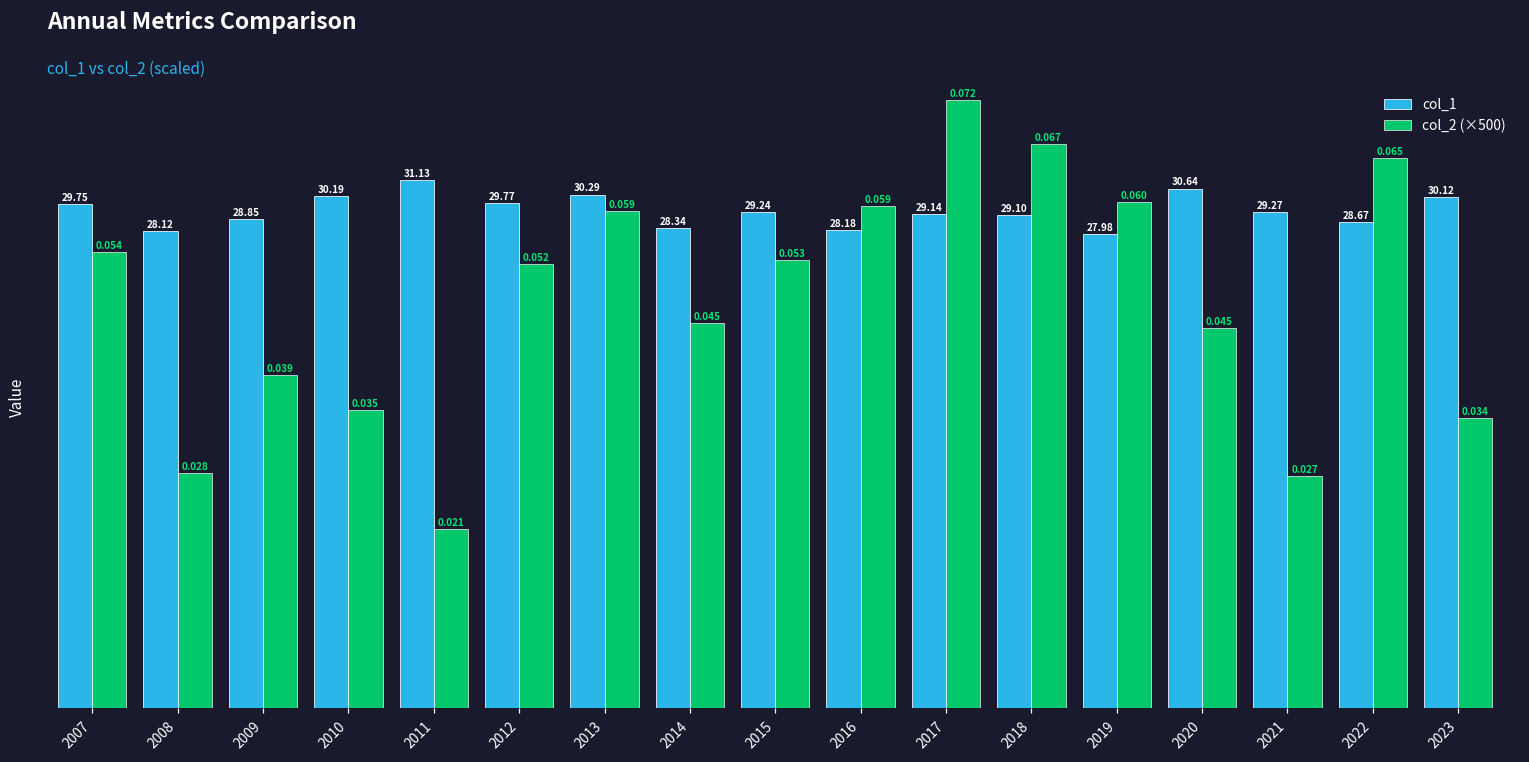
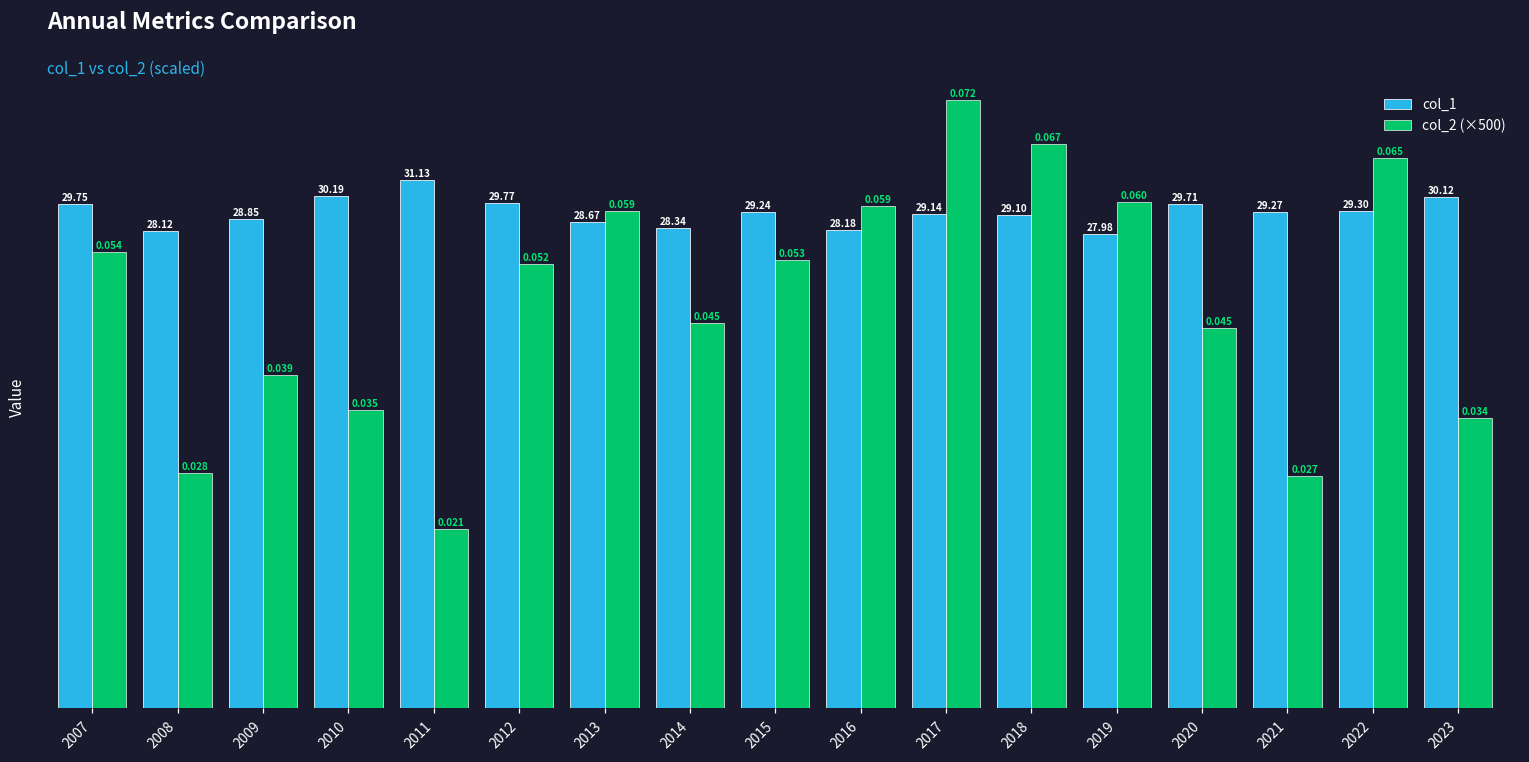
  {
    "col_1": {
      "2007": 29.75,
      "2008": 28.12,
      "2009": 28.85,
      "2010": 30.19,
      "2011": 31.13,
      "2012": 29.77,
-     "2013": 30.29,
+     "2013": 28.67,
      "2014": 28.34,
      "2015": 29.24,
      "2016": 28.18,
      "2017": 29.14,
      "2018": 29.10,
      "2019": 27.98,
-     "2020": 30.64,
+     "2020": 29.71,
      "2021": 29.27,
-     "2022": 28.67,
+     "2022": 29.30,
      "2023": 30.12
    }
  }
